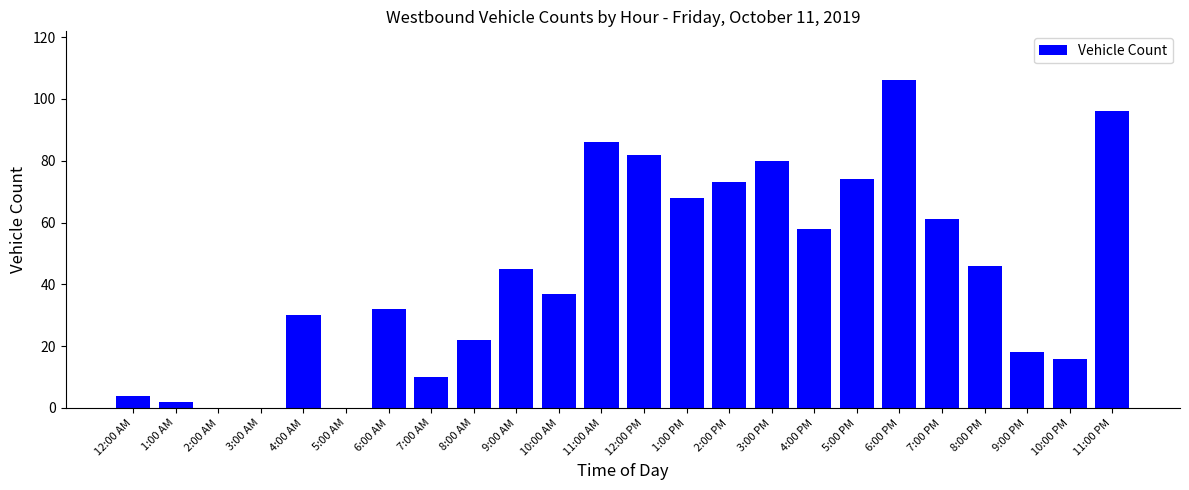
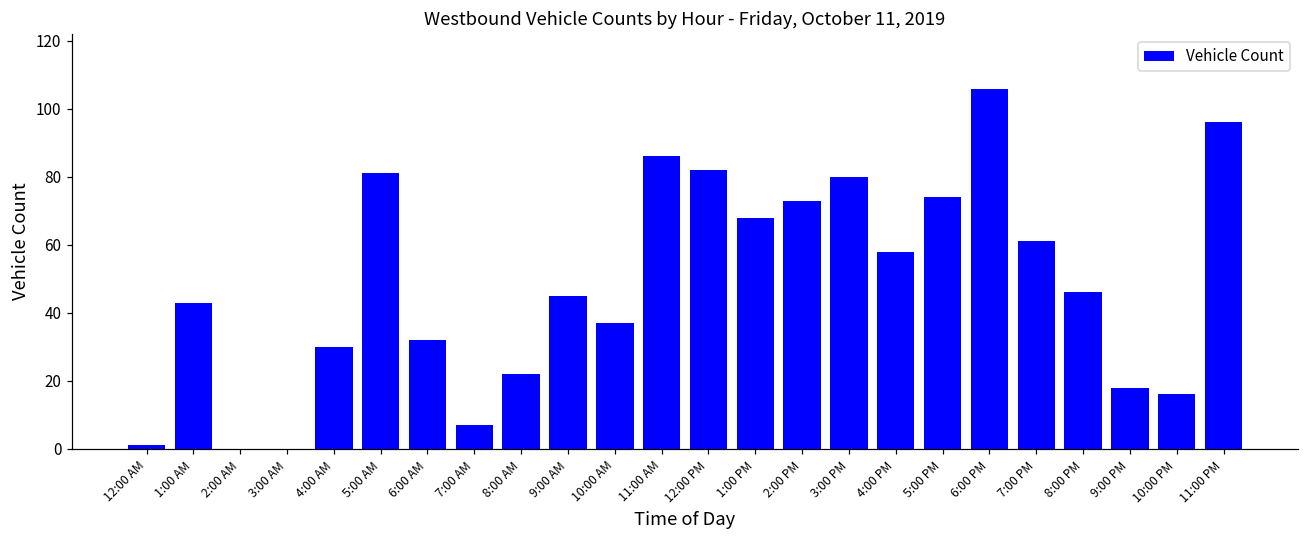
  {
-   "12:00 AM": 4,
-   "1:00 AM": 2,
+   "12:00 AM": 1,
+   "1:00 AM": 43,
    "2:00 AM": 0,
    "3:00 AM": 0,
    "4:00 AM": 30,
-   "5:00 AM": 0,
+   "5:00 AM": 81,
    "6:00 AM": 32,
-   "7:00 AM": 10,
+   "7:00 AM": 7,
    "8:00 AM": 22,
    "9:00 AM": 45,
    "10:00 AM": 37,
    "11:00 AM": 86,
    "12:00 PM": 82,
    "1:00 PM": 68,
    "2:00 PM": 73,
    "3:00 PM": 80,
    "4:00 PM": 58,
    "5:00 PM": 74,
    "6:00 PM": 106,
    "7:00 PM": 61,
    "8:00 PM": 46,
    "9:00 PM": 18,
    "10:00 PM": 16,
    "11:00 PM": 96
  }
